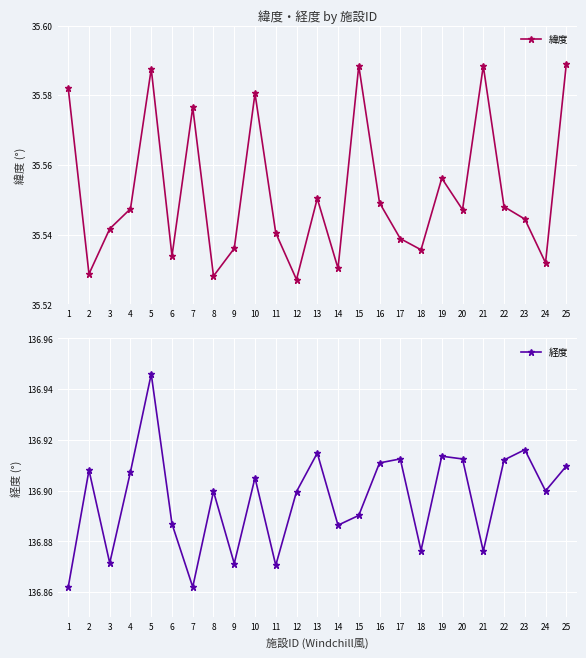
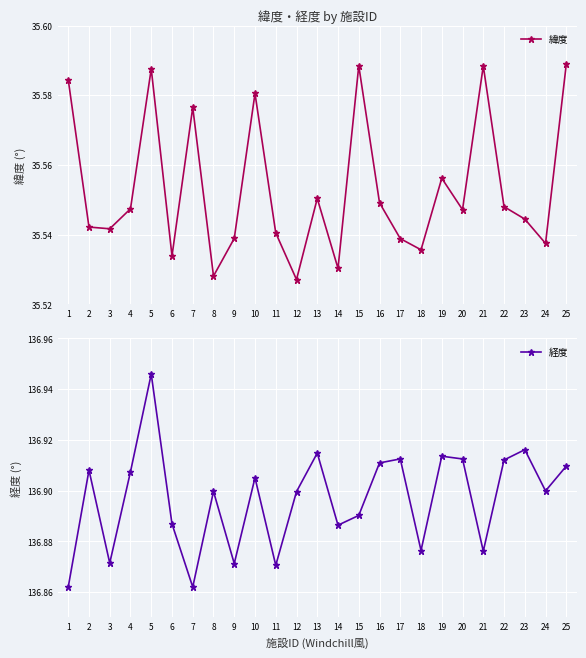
  {
    "緯度・経度 by 施設ID": {
-     "1": 35.582,
-     "2": 35.529,
+     "1": 35.584,
+     "2": 35.542,
      "3": 35.542,
      "4": 35.547,
      "5": 35.588,
      "6": 35.534,
      "7": 35.577,
      "8": 35.528,
-     "9": 35.536,
+     "9": 35.539,
      "10": 35.581,
      "11": 35.541,
      "12": 35.527,
      "13": 35.550,
      "14": 35.530,
      "15": 35.588,
      "16": 35.549,
      "17": 35.539,
      "18": 35.536,
      "19": 35.556,
      "20": 35.547,
      "21": 35.588,
      "22": 35.548,
      "23": 35.544,
-     "24": 35.532,
+     "24": 35.538,
      "25": 35.589
    }
  }
